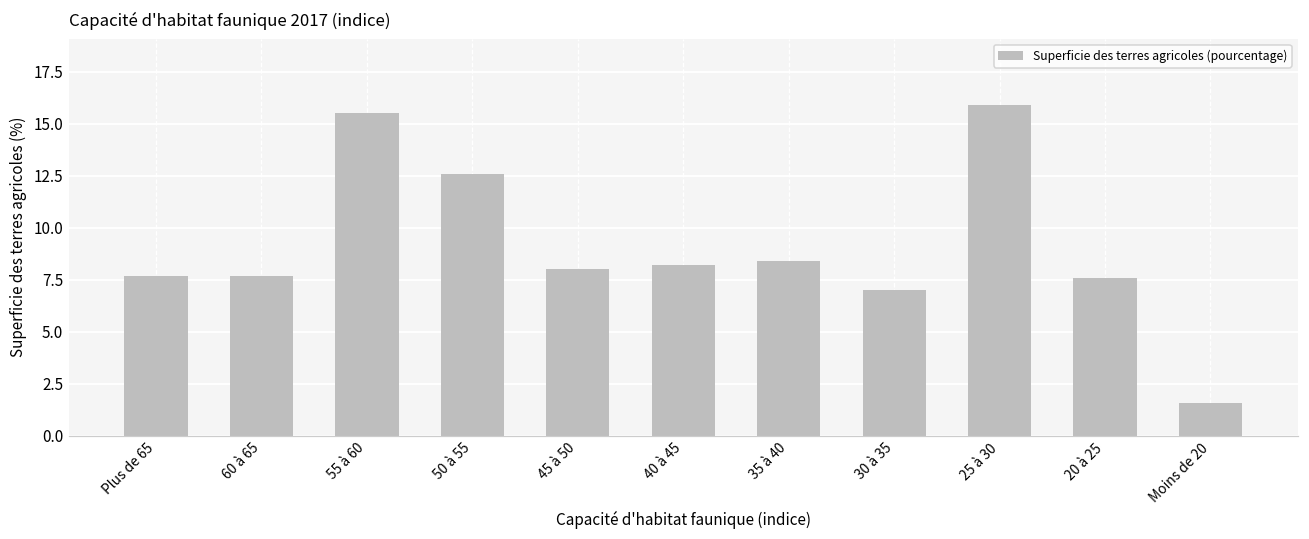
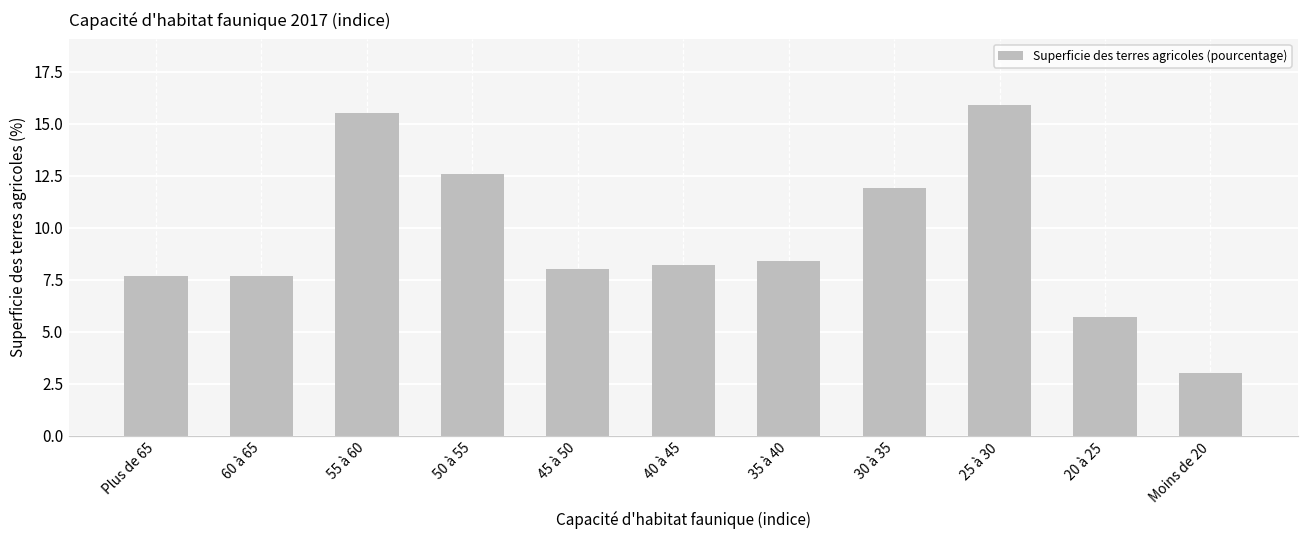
  {
    "Plus de 65": 7.7,
    "60 à 65": 7.7,
    "55 à 60": 15.5,
    "50 à 55": 12.6,
    "45 à 50": 8.0,
    "40 à 45": 8.2,
    "35 à 40": 8.4,
-   "30 à 35": 7.0,
+   "30 à 35": 11.9,
    "25 à 30": 15.9,
-   "20 à 25": 7.6,
-   "Moins de 20": 1.6
+   "20 à 25": 5.7,
+   "Moins de 20": 3.0
  }
